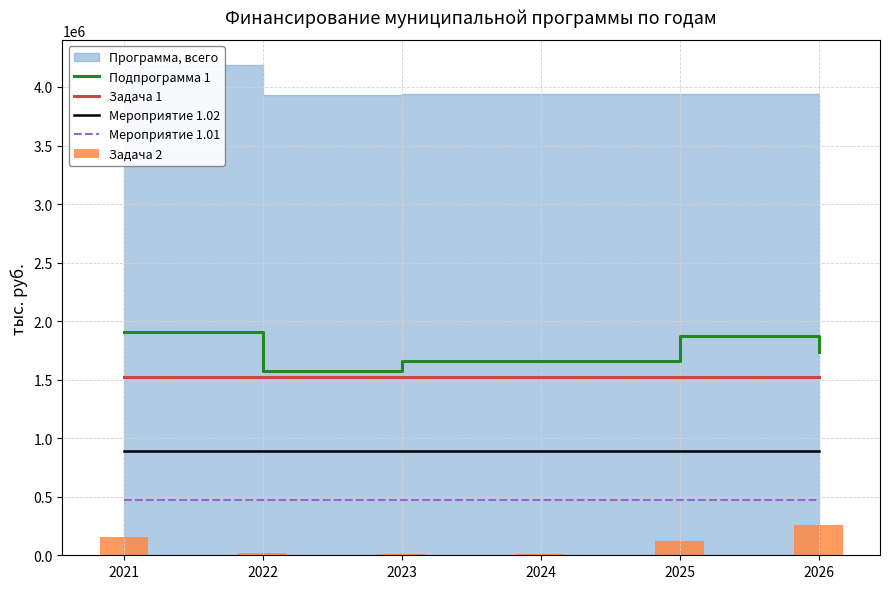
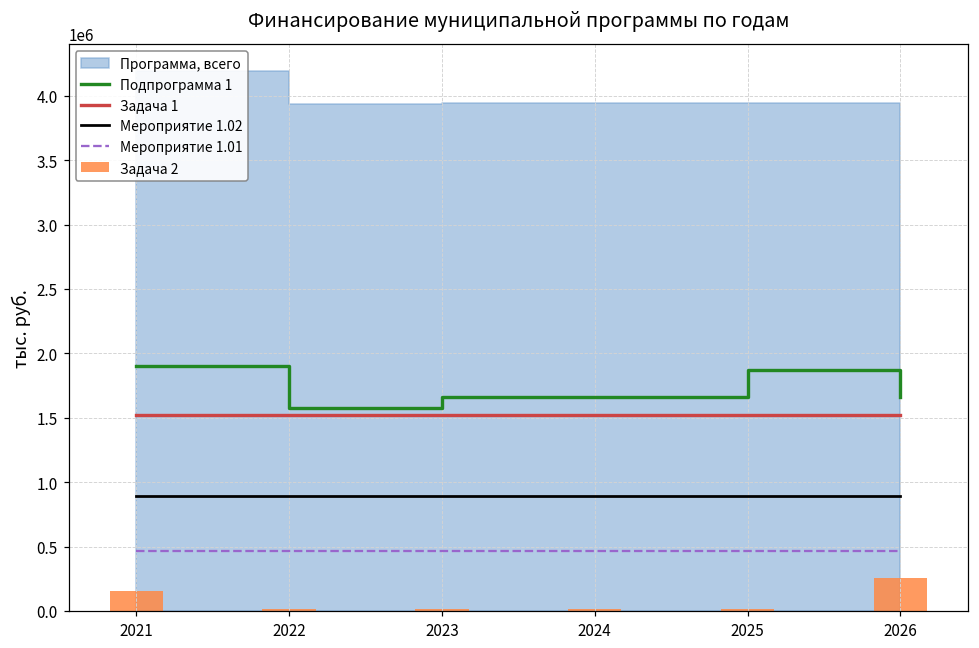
  {
    "Подпрограмма 1": {
      "2021": 1900000,
      "2022": 1570000,
      "2023": 1660000,
      "2024": 1660000,
      "2025": 1870000,
-     "2026": 1740000
+     "2026": 1660000
    },
    "Задача 2": {
      "2021": 150000,
-     "2025": 120000,
+     "2025": 10000,
      "2026": 260000
    },
    "Задача 1": {
      "2021": 1520000,
      "2022": 1520000,
      "2023": 1520000,
      "2024": 1520000,
      "2025": 1520000,
      "2026": 1520000
    },
    "Мероприятие 1.02": {
      "2021": 890000,
      "2022": 890000,
      "2023": 890000,
      "2024": 890000,
      "2025": 890000,
      "2026": 890000
    },
    "Мероприятие 1.01": {
      "2021": 470000,
      "2022": 470000,
      "2023": 470000,
      "2024": 470000,
      "2025": 470000,
      "2026": 470000
    }
  }
